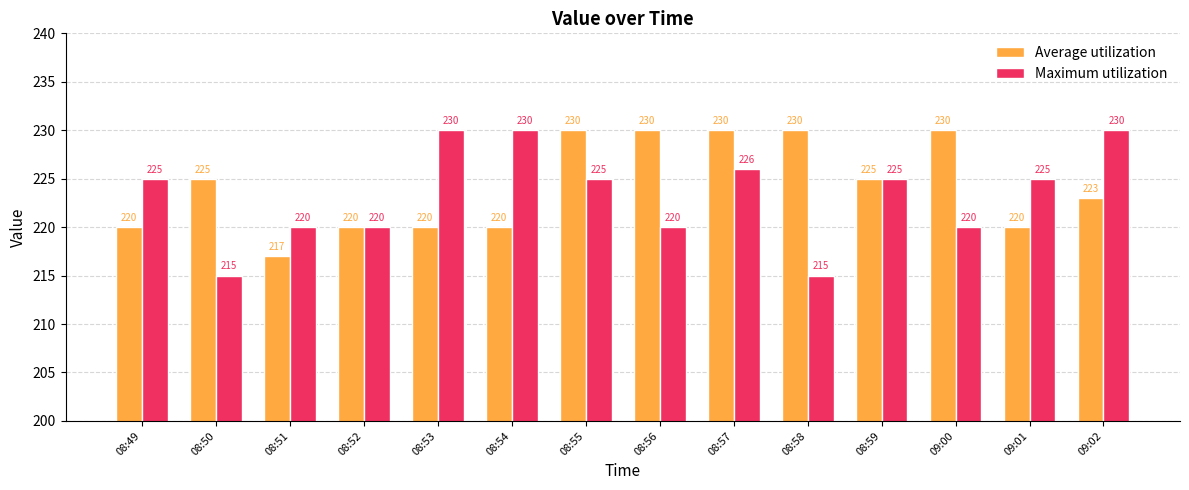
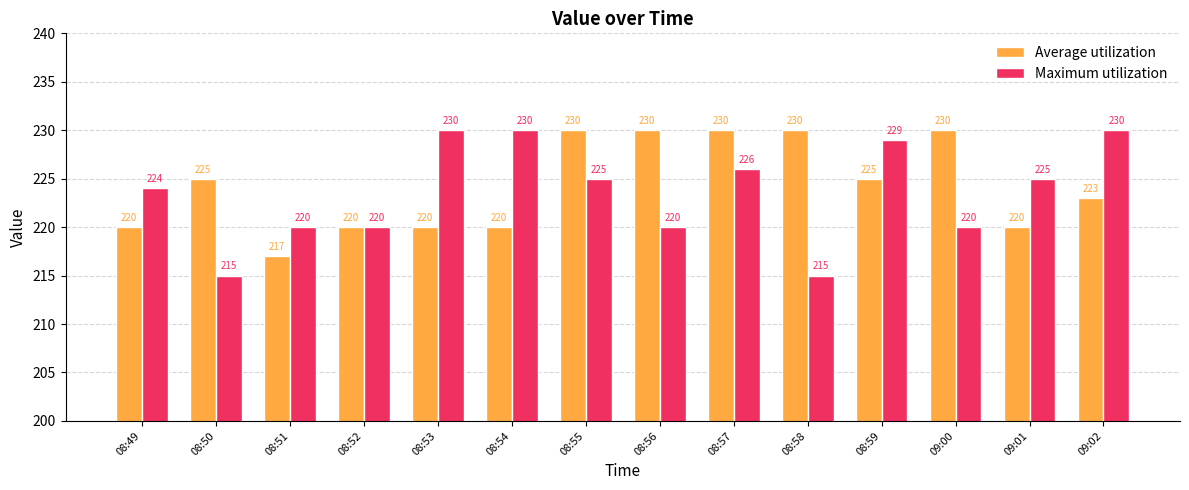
  {
    "Average utilization": {
      "08:49": 220,
      "08:50": 225,
      "08:51": 217,
      "08:52": 220,
      "08:53": 220,
      "08:54": 220,
      "08:55": 230,
      "08:56": 230,
      "08:57": 230,
      "08:58": 230,
      "08:59": 225,
      "09:00": 230,
      "09:01": 220,
      "09:02": 223
    },
    "Maximum utilization": {
-     "08:49": 225,
+     "08:49": 224,
      "08:50": 215,
      "08:51": 220,
      "08:52": 220,
      "08:53": 230,
      "08:54": 230,
      "08:55": 225,
      "08:56": 220,
      "08:57": 226,
      "08:58": 215,
-     "08:59": 225,
+     "08:59": 229,
      "09:00": 220,
      "09:01": 225,
      "09:02": 230
    }
  }
